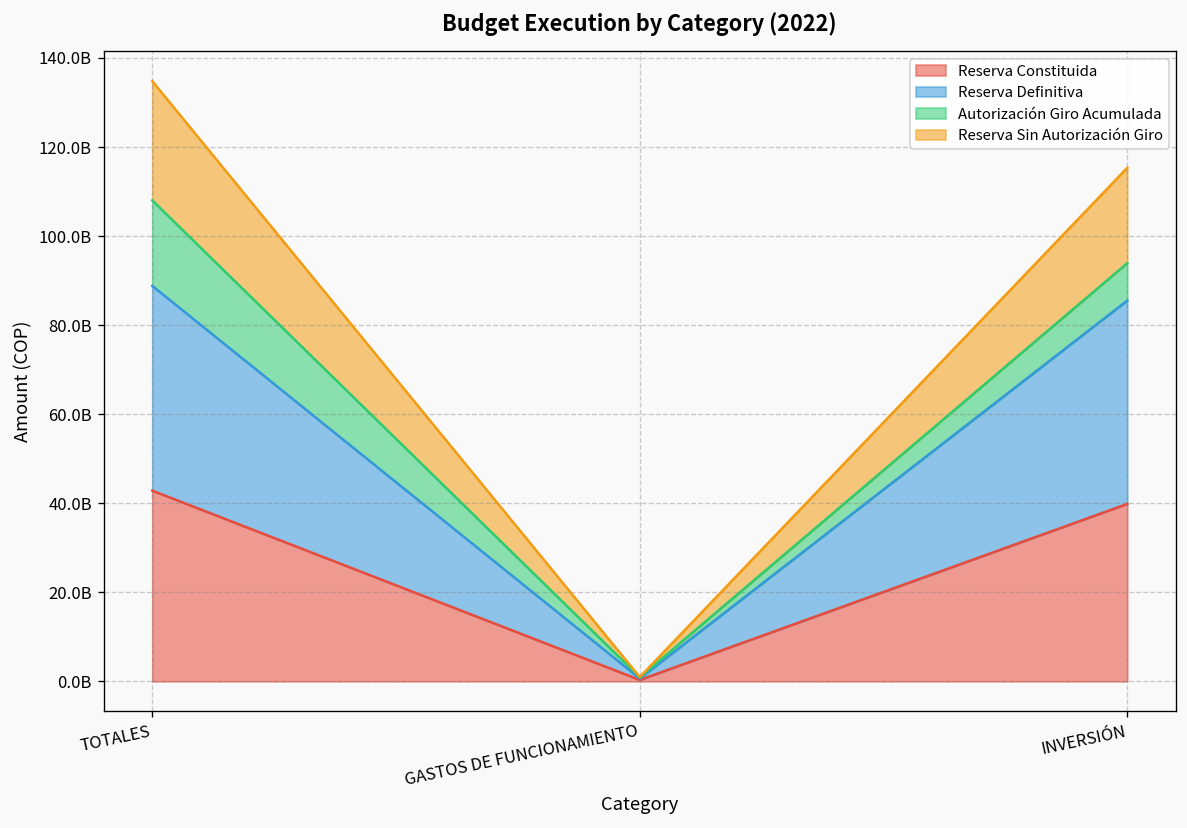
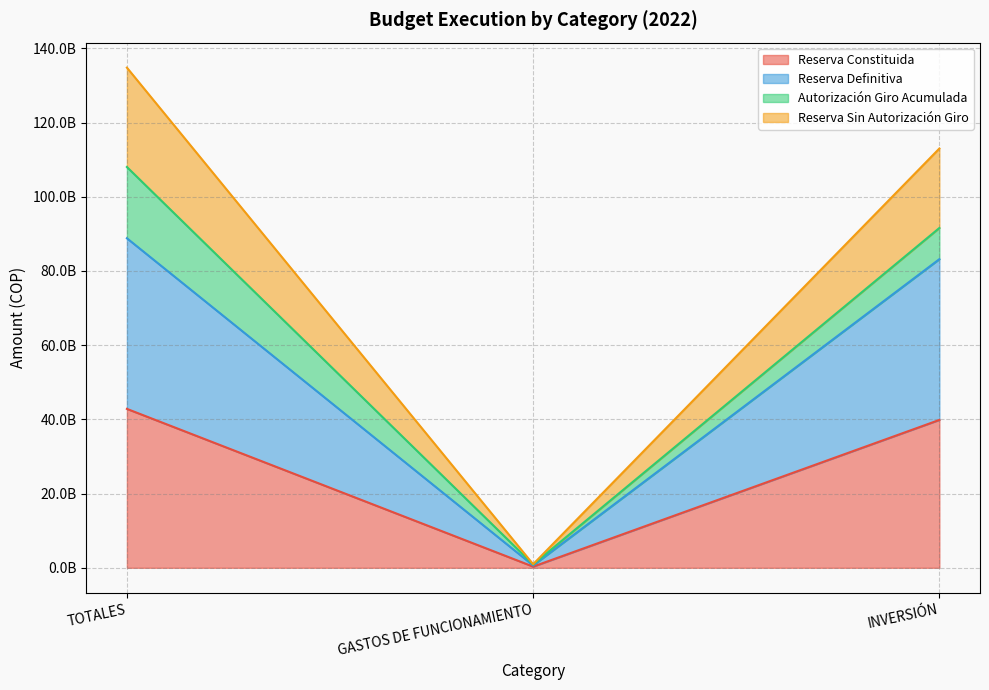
  {
    "Reserva Constituida": {
      "TOTALES": 43000000000,
      "INVERSIÓN": 40000000000
    },
    "Reserva Definitiva": {
      "TOTALES": 46000000000,
-     "INVERSIÓN": 46000000000
+     "INVERSIÓN": 43000000000
    },
    "Autorización Giro Acumulada": {
      "TOTALES": 19000000000,
      "INVERSIÓN": 8000000000
    },
    "Reserva Sin Autorización Giro": {
      "TOTALES": 27000000000,
      "INVERSIÓN": 21000000000
    }
  }
